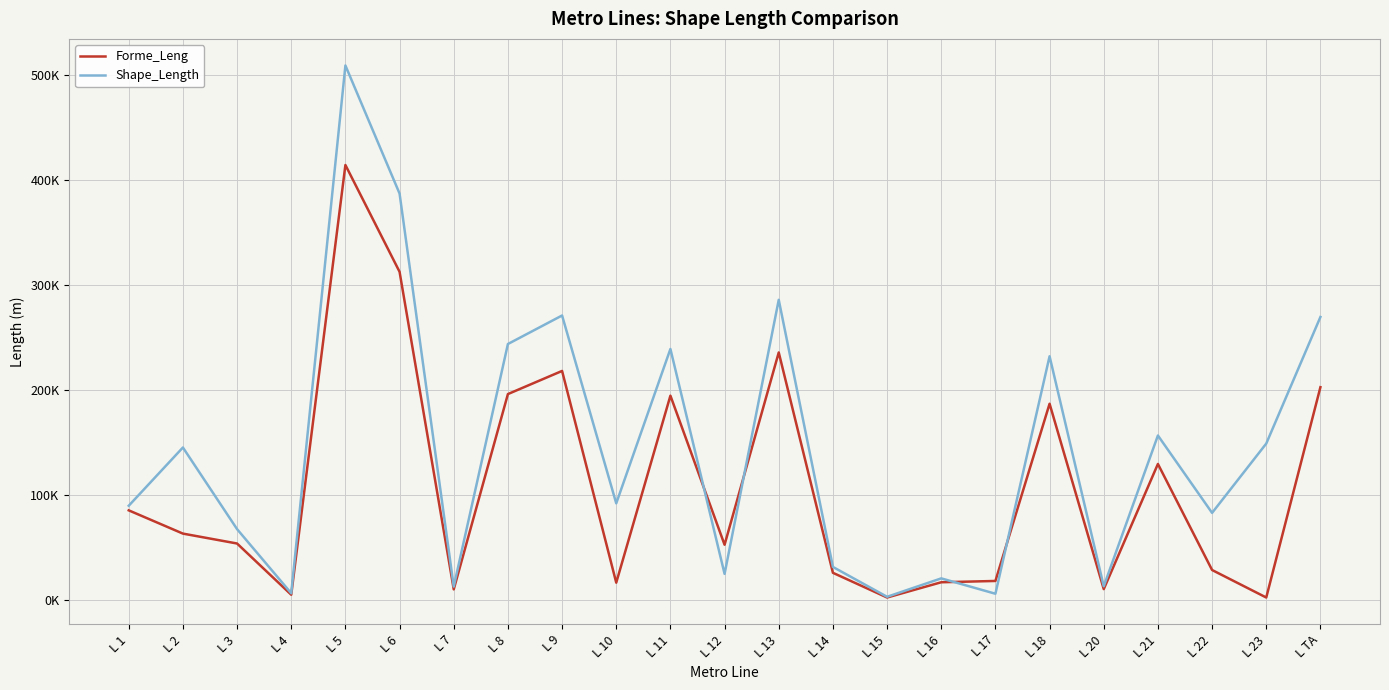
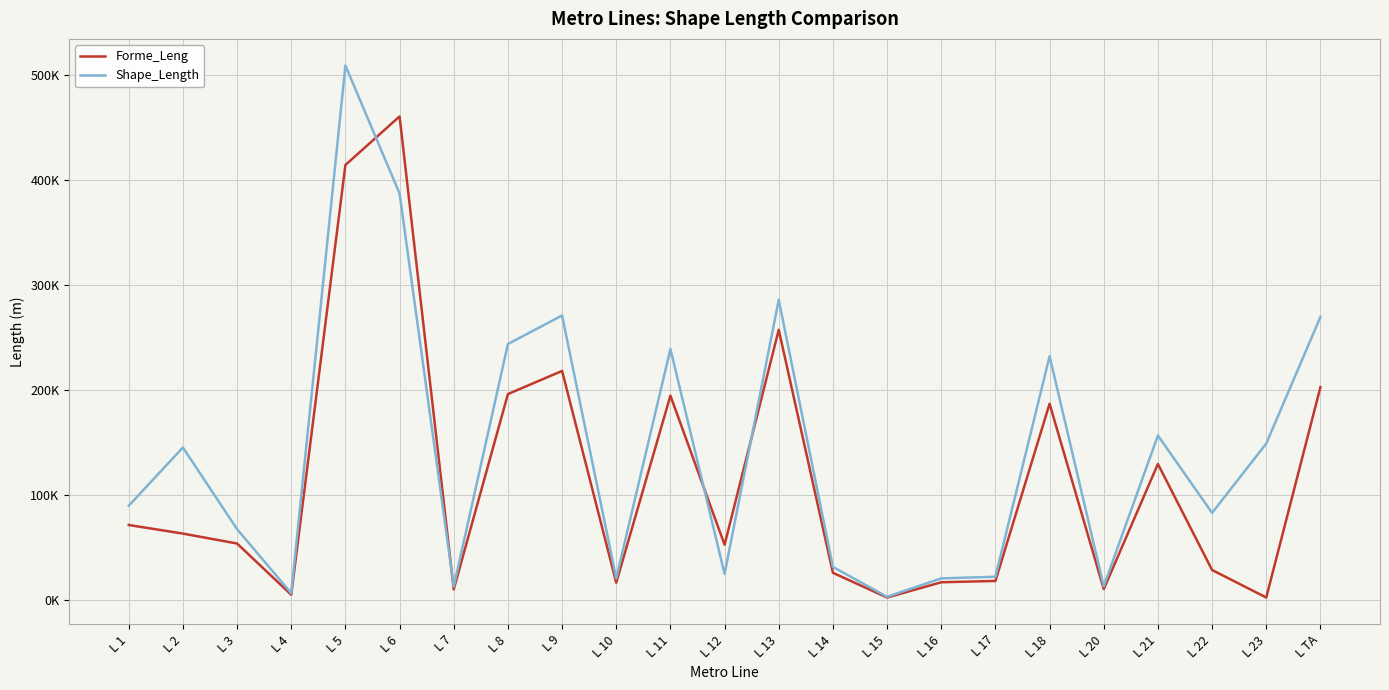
  {
    "Forme_Leng": {
-     "L 1": 86000,
+     "L 1": 72000,
      "L 2": 64000,
      "L 3": 54000,
      "L 5": 415000,
-     "L 6": 313000,
+     "L 6": 461000,
      "L 7": 11000,
      "L 8": 197000,
      "L 9": 219000,
      "L 10": 17000,
      "L 11": 195000,
      "L 12": 53000,
-     "L 13": 236000,
+     "L 13": 258000,
      "L 14": 26000,
      "L 16": 17000,
      "L 17": 19000,
      "L 18": 187000,
      "L 20": 11000,
      "L 21": 130000,
      "L 22": 29000,
      "L 23": 3000,
      "L TA": 203000
    },
    "Shape_Length": {
      "L 1": 90000,
      "L 2": 146000,
      "L 3": 68000,
      "L 5": 509000,
      "L 6": 388000,
      "L 7": 13000,
      "L 8": 244000,
      "L 9": 271000,
-     "L 10": 93000,
+     "L 10": 21000,
      "L 11": 240000,
      "L 12": 25000,
      "L 13": 286000,
      "L 14": 32000,
      "L 16": 21000,
-     "L 17": 6000,
+     "L 17": 23000,
      "L 18": 233000,
      "L 20": 14000,
      "L 21": 157000,
      "L 22": 83000,
      "L 23": 149000,
      "L TA": 270000
    }
  }
